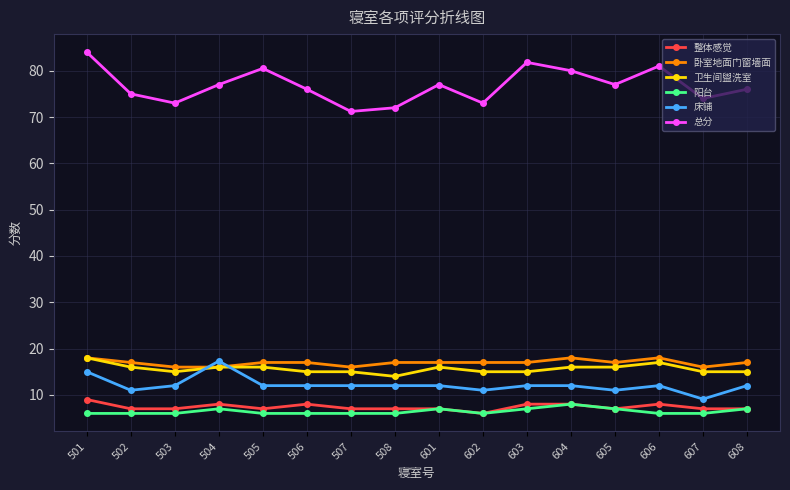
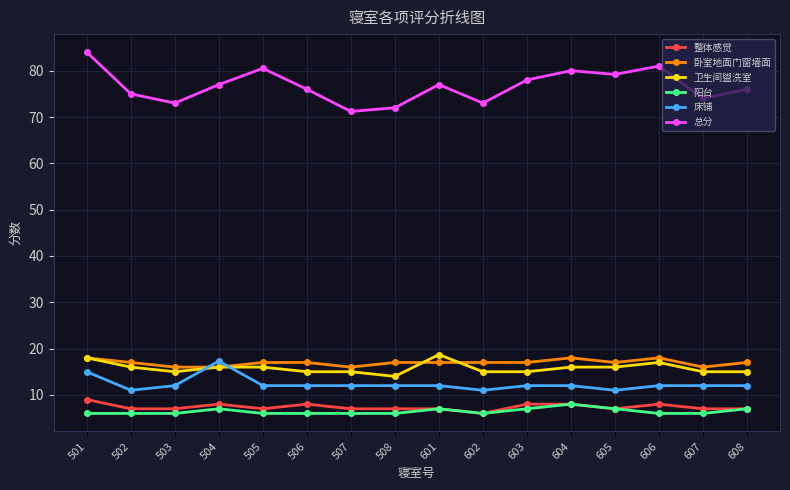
  {
    "整体感觉": {
      "501": 9,
      "502": 7,
      "503": 7,
      "504": 8,
      "505": 7,
      "506": 8,
      "507": 7,
      "508": 7,
      "603": 8,
      "606": 8,
      "607": 7
    },
    "卧室地面门窗墙面": {
      "502": 17,
      "503": 16,
      "505": 17,
      "506": 17,
      "507": 16,
      "508": 17,
      "601": 17,
      "602": 17,
      "603": 17,
      "604": 18,
      "605": 17,
      "606": 18,
      "607": 16,
      "608": 17
    },
    "卫生间盥洗室": {
      "502": 16,
      "503": 15,
      "505": 16,
      "506": 15,
      "507": 15,
      "508": 14,
-     "601": 16,
+     "601": 19,
      "602": 15,
      "603": 15,
      "604": 16,
      "605": 16,
      "606": 17,
      "607": 15,
      "608": 15
    },
    "阳台": {
      "501": 6,
      "502": 6,
      "503": 6,
      "504": 7,
      "505": 6,
      "506": 6,
      "507": 6,
      "508": 6,
      "603": 7,
      "606": 6,
      "607": 6
    },
    "床铺": {
      "501": 15,
      "502": 11,
      "503": 12,
      "504": 17,
      "505": 12,
      "506": 12,
      "507": 12,
      "508": 12,
      "601": 12,
      "602": 11,
      "603": 12,
      "604": 12,
      "605": 11,
      "606": 12,
-     "607": 9,
+     "607": 12,
      "608": 12
    },
    "总分": {
      "501": 84,
      "502": 75,
      "503": 73,
      "504": 77,
      "505": 81,
      "506": 76,
      "507": 71,
      "508": 72,
      "601": 77,
      "602": 73,
-     "603": 82,
+     "603": 78,
      "604": 80,
-     "605": 77,
+     "605": 79,
      "606": 81
    }
  }
